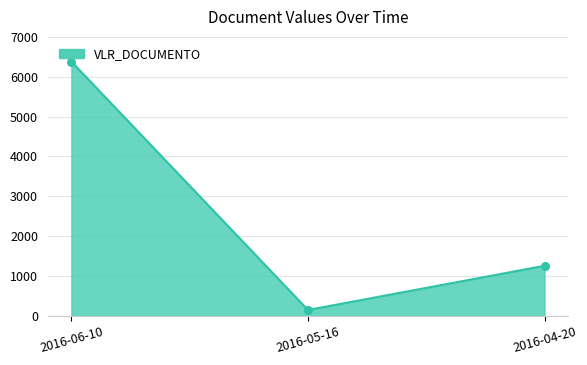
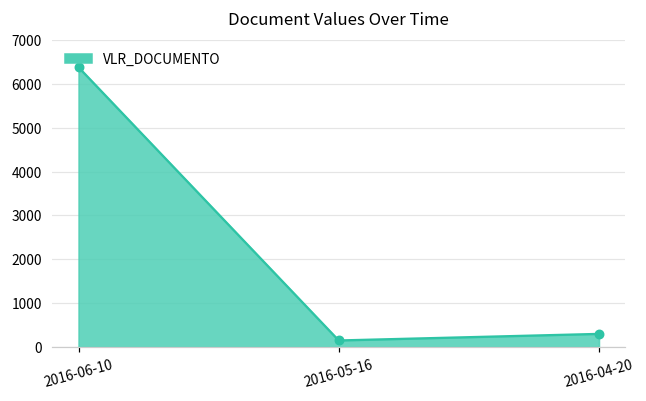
  {
    "2016-06-10": 6400,
    "2016-05-16": 200,
-   "2016-04-20": 1300
+   "2016-04-20": 300
  }
